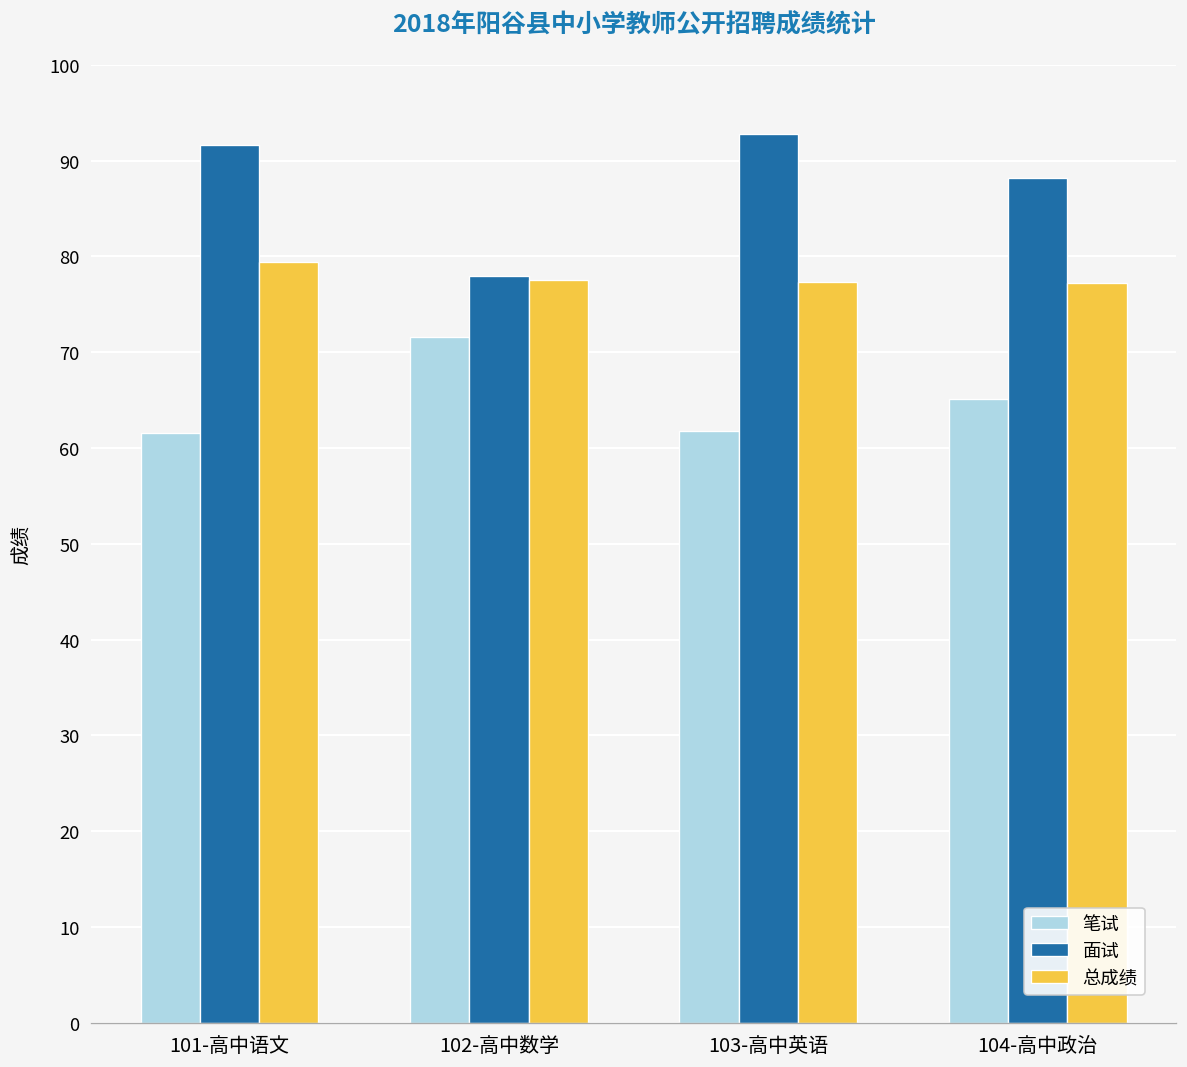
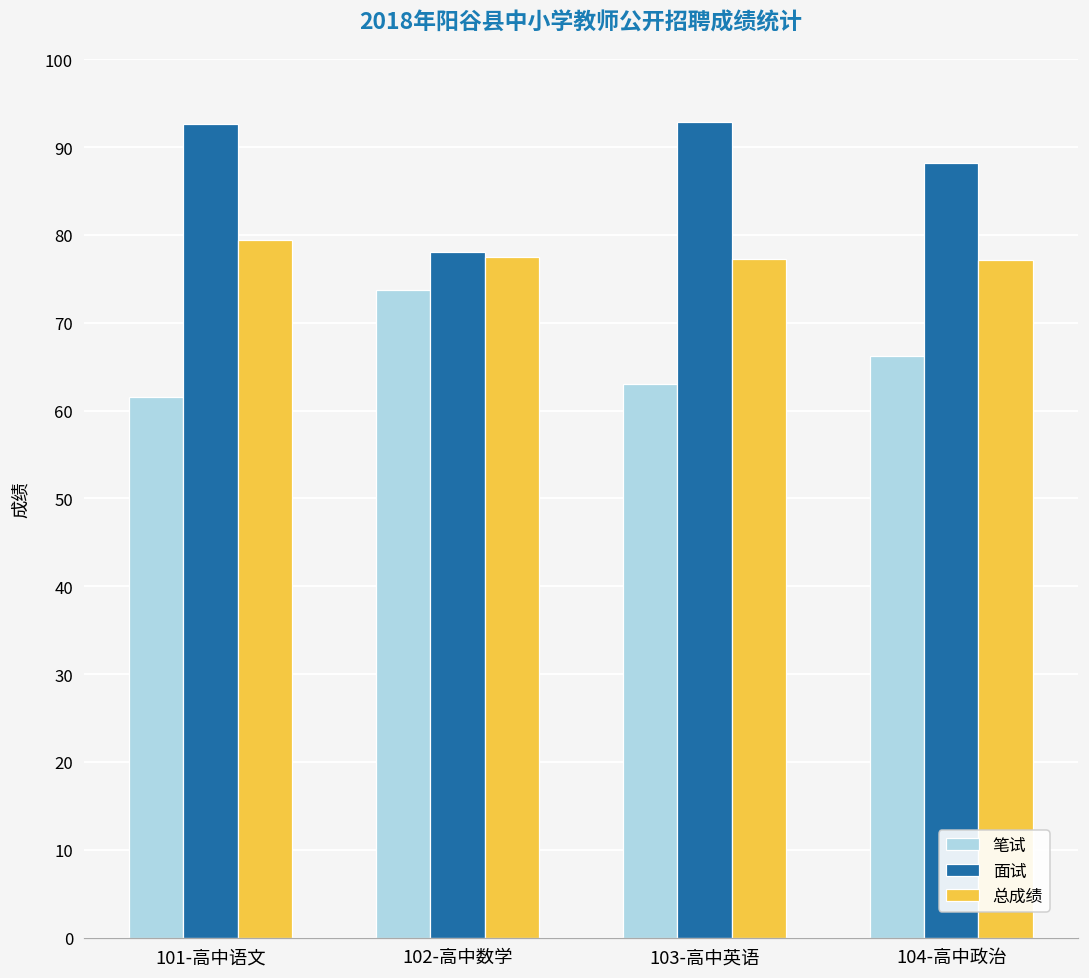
  {
    "笔试": {
      "101-高中语文": 62,
-     "102-高中数学": 72,
-     "103-高中英语": 62,
-     "104-高中政治": 65
+     "102-高中数学": 74,
+     "103-高中英语": 63,
+     "104-高中政治": 66
    },
    "面试": {
-     "101-高中语文": 92,
+     "101-高中语文": 93,
      "102-高中数学": 78,
      "103-高中英语": 93,
      "104-高中政治": 88
    },
    "总成绩": {
      "101-高中语文": 79,
      "102-高中数学": 78,
      "103-高中英语": 77,
      "104-高中政治": 77
    }
  }
